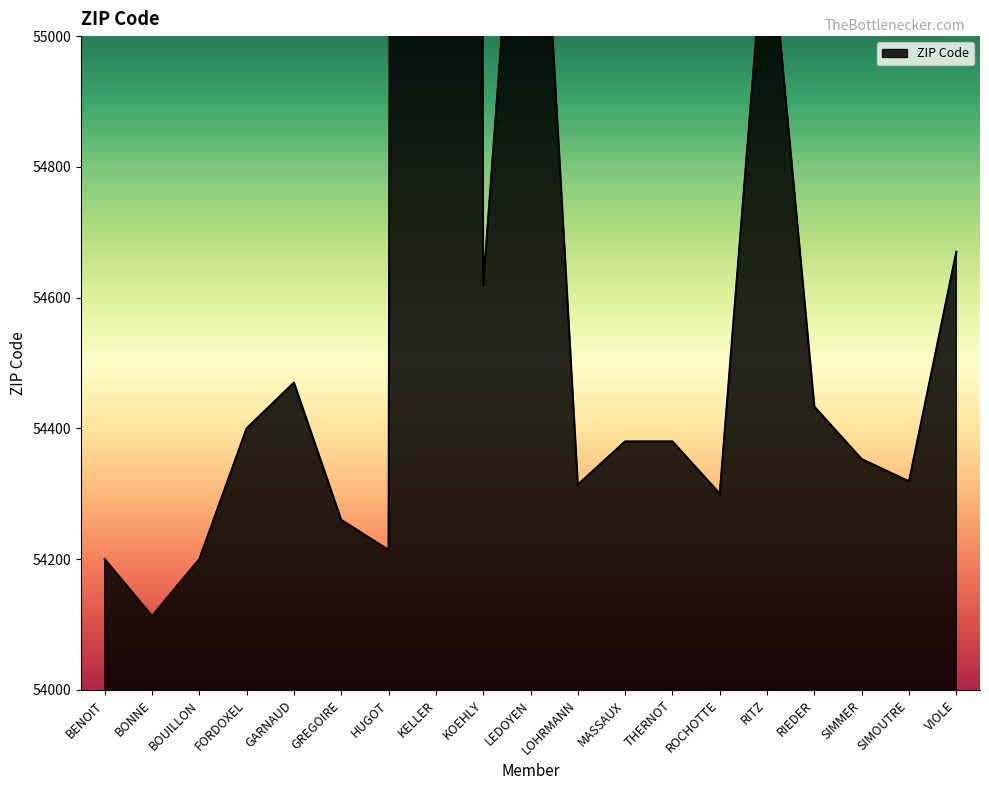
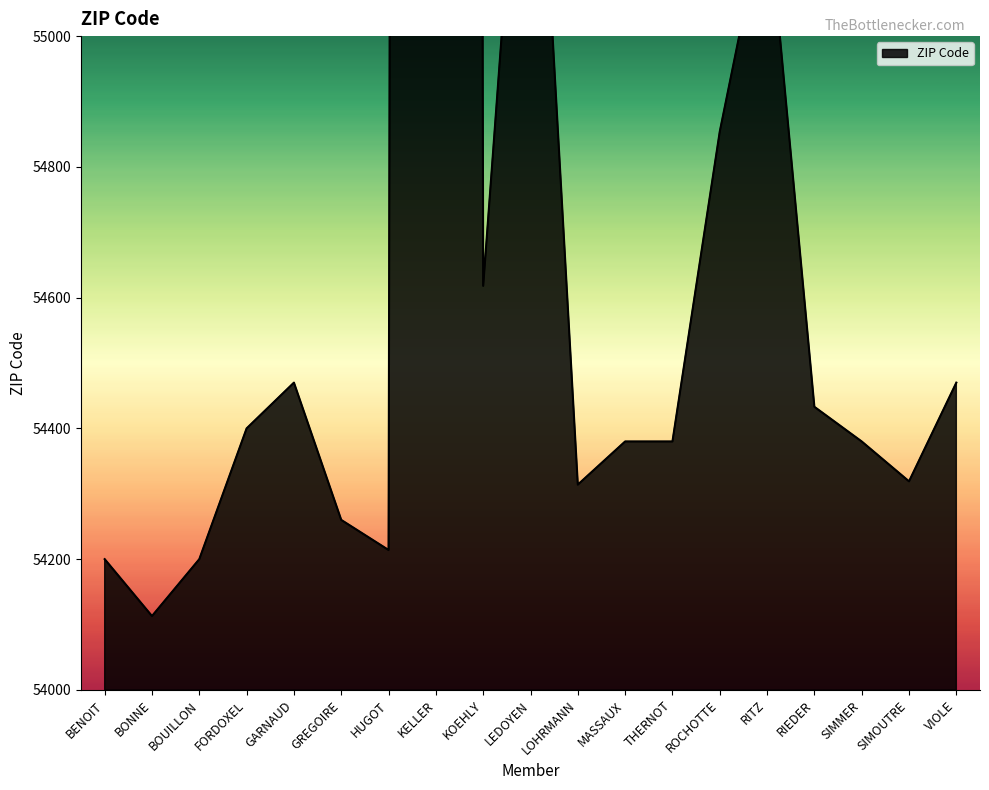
  {
    "BENOIT": 54200,
    "BONNE": 54110,
    "BOUILLON": 54200,
    "FORDOXEL": 54400,
    "GARNAUD": 54470,
    "GREGOIRE": 54260,
    "HUGOT": 54210,
    "KOEHLY": 54620,
    "LOHRMANN": 54310,
    "MASSAUX": 54380,
    "THERNOT": 54380,
-   "ROCHOTTE": 54300,
+   "ROCHOTTE": 54850,
    "RIEDER": 54430,
-   "SIMMER": 54350,
+   "SIMMER": 54380,
    "SIMOUTRE": 54320,
-   "VIOLE": 54670
+   "VIOLE": 54470
  }
